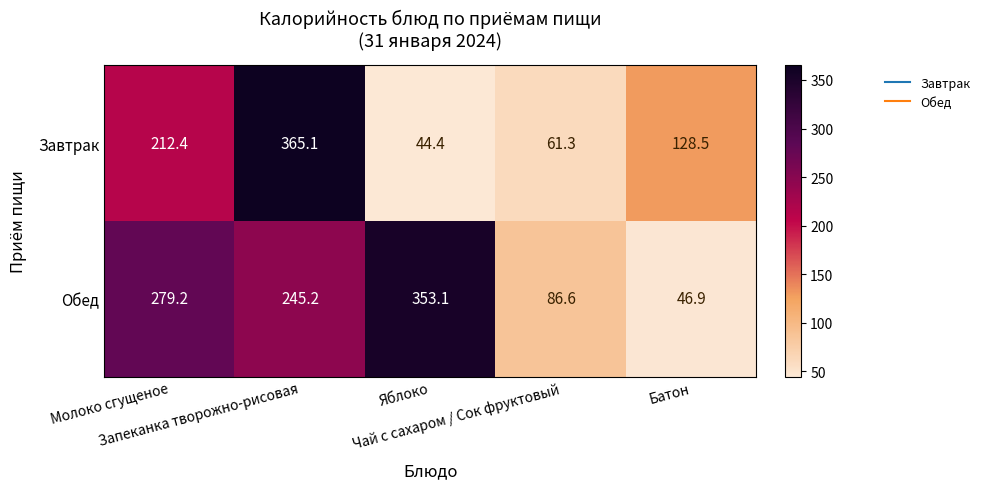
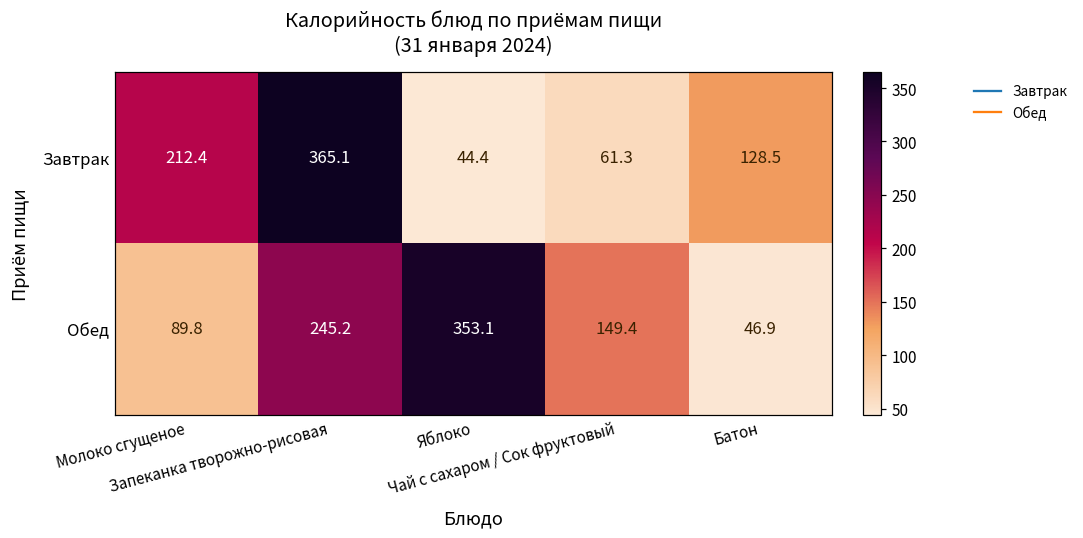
  {
    "Завтрак": {
      "Молоко сгущеное": 212.4,
      "Запеканка творожно-рисовая": 365.1,
      "Яблоко": 44.4,
      "Чай с сахаром / Сок фруктовый": 61.3,
      "Батон": 128.5
    },
    "Обед": {
-     "Молоко сгущеное": 279.2,
+     "Молоко сгущеное": 89.8,
      "Запеканка творожно-рисовая": 245.2,
      "Яблоко": 353.1,
-     "Чай с сахаром / Сок фруктовый": 86.6,
+     "Чай с сахаром / Сок фруктовый": 149.4,
      "Батон": 46.9
    }
  }
